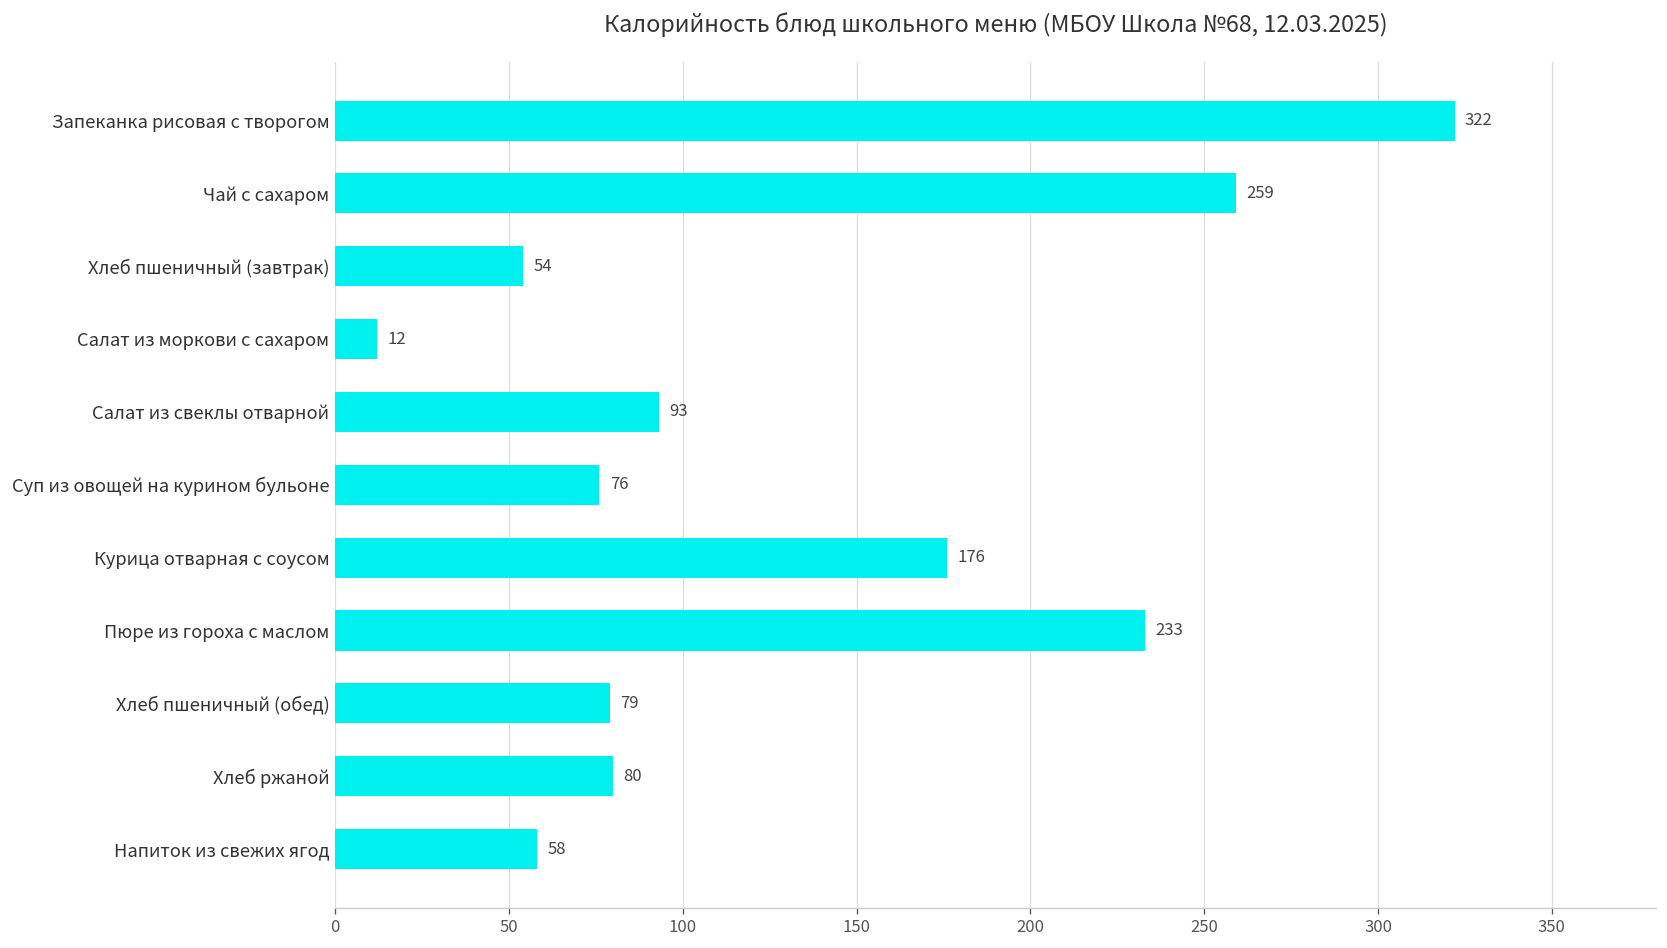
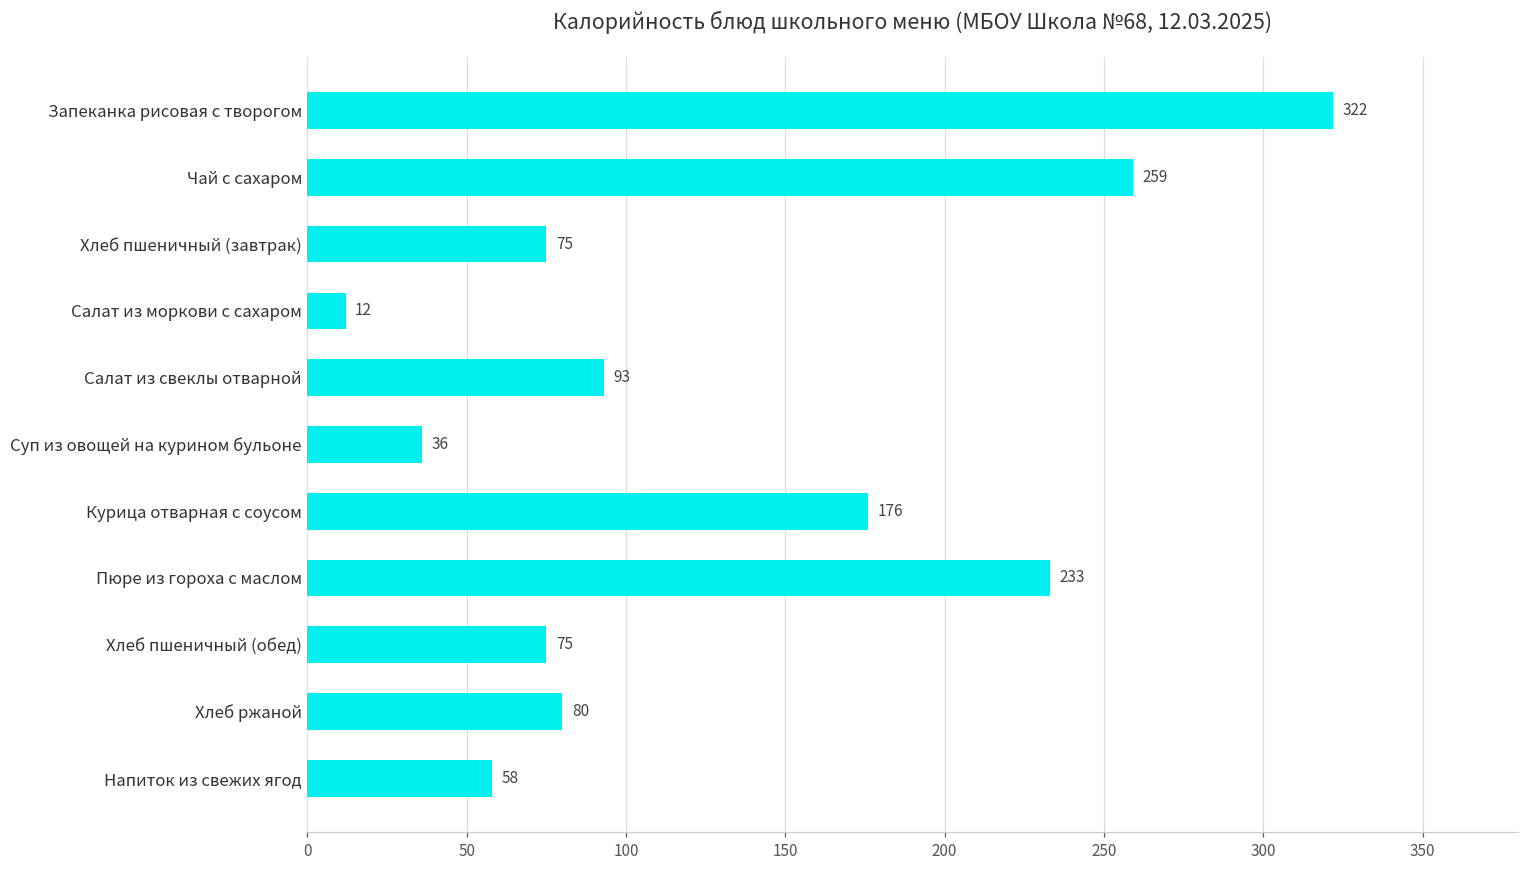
  {
    "Запеканка рисовая с творогом": 322,
    "Чай с сахаром": 259,
-   "Хлеб пшеничный (завтрак)": 54,
+   "Хлеб пшеничный (завтрак)": 75,
    "Салат из моркови с сахаром": 12,
    "Салат из свеклы отварной": 93,
-   "Суп из овощей на курином бульоне": 76,
+   "Суп из овощей на курином бульоне": 36,
    "Курица отварная с соусом": 176,
    "Пюре из гороха с маслом": 233,
-   "Хлеб пшеничный (обед)": 79,
+   "Хлеб пшеничный (обед)": 75,
    "Хлеб ржаной": 80,
    "Напиток из свежих ягод": 58
  }
